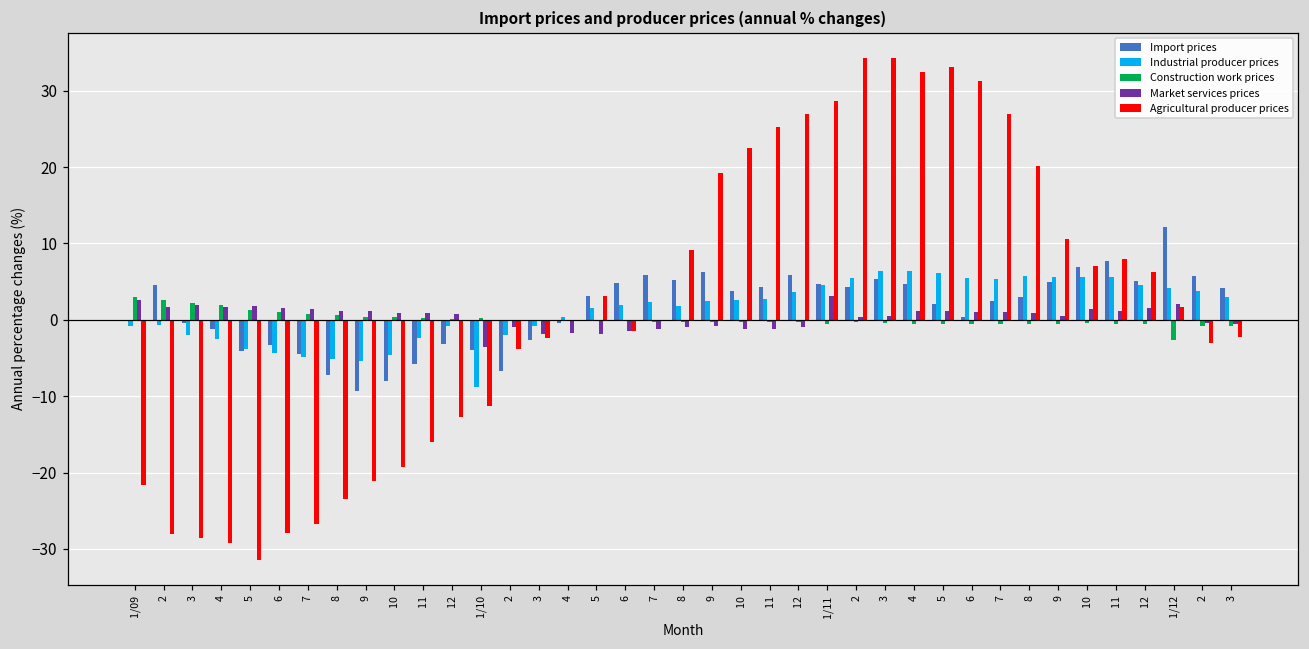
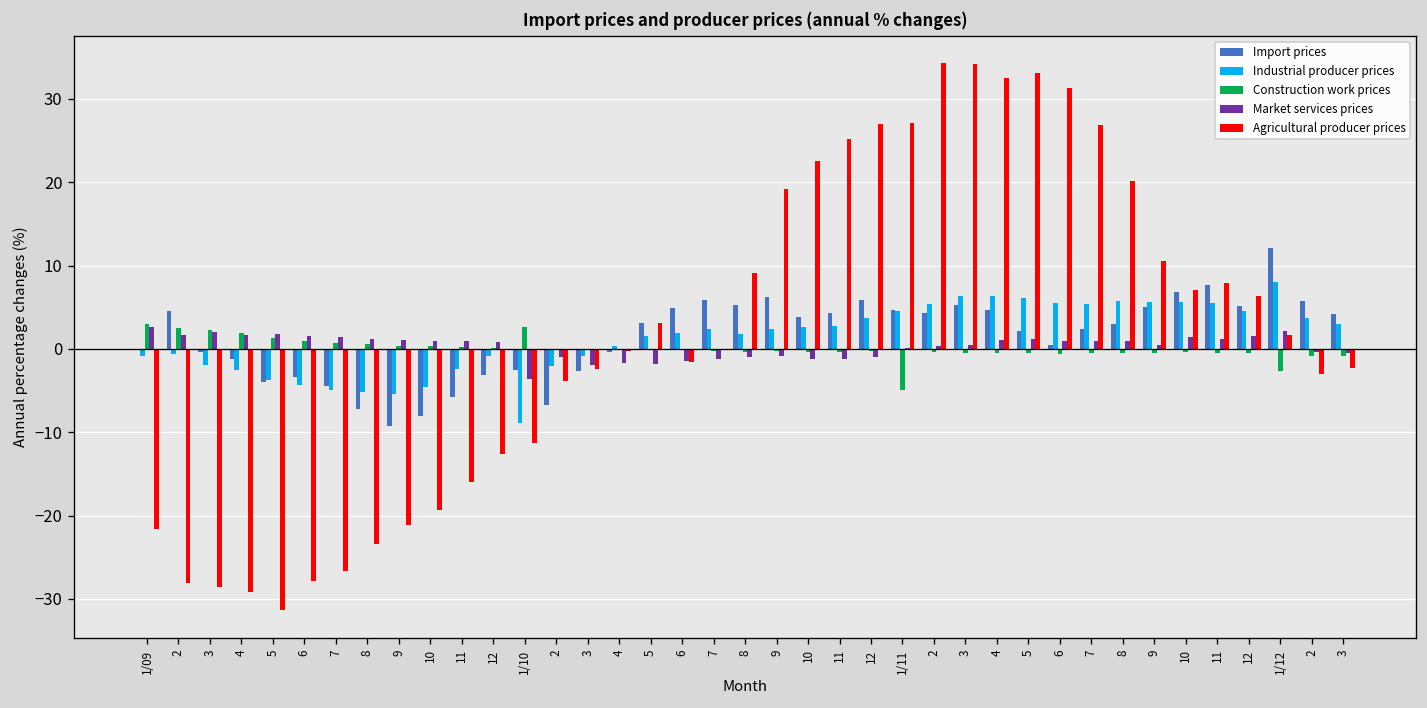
  {
    "Import prices": {
-     "1/10": -4,
+     "1/10": -3,
      "1/11": 5,
      "1/12": 12
    },
    "Industrial producer prices": {
      "1/09": -1,
      "1/10": -9,
      "1/11": 5,
-     "1/12": 4
+     "1/12": 8
    },
    "Construction work prices": {
      "1/09": 3,
-     "1/10": 0,
-     "1/11": -1,
+     "1/10": 3,
+     "1/11": -5,
      "1/12": -3
    },
    "Market services prices": {
      "1/09": 3,
      "1/10": -4,
-     "1/11": 3,
+     "1/11": 0,
      "1/12": 2
    },
    "Agricultural producer prices": {
      "1/09": -22,
      "1/10": -11,
-     "1/11": 29,
+     "1/11": 27,
      "1/12": 2
    }
  }
